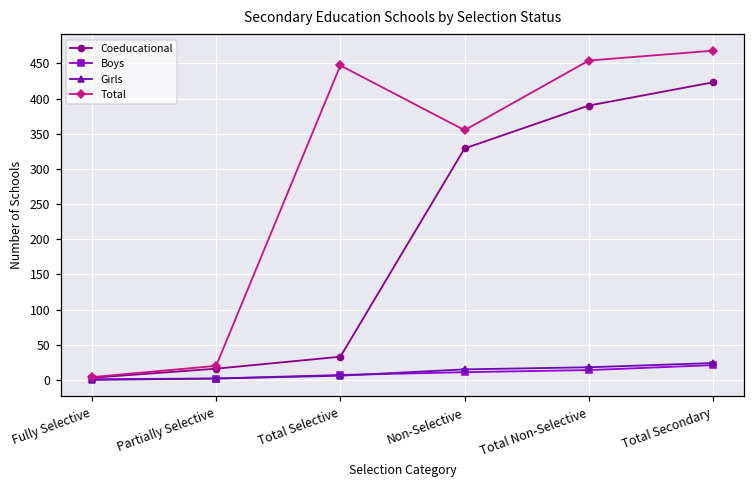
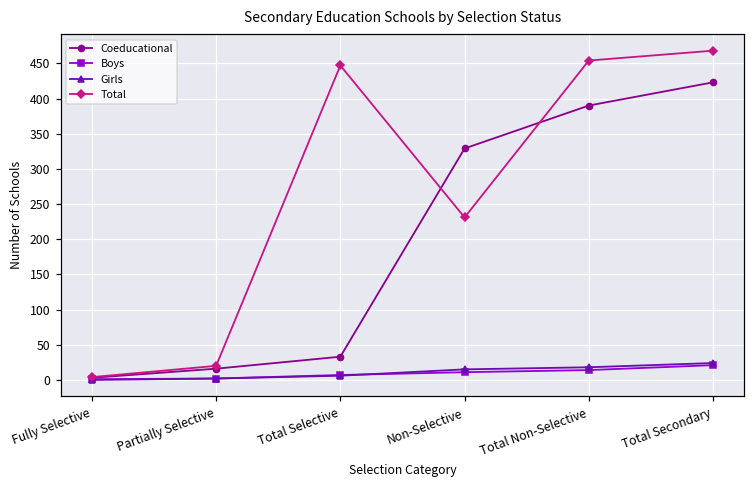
  {
    "Total": {
      "Partially Selective": 20,
      "Total Selective": 450,
-     "Non-Selective": 360,
+     "Non-Selective": 230,
      "Total Non-Selective": 450,
      "Total Secondary": 470
    }
  }
